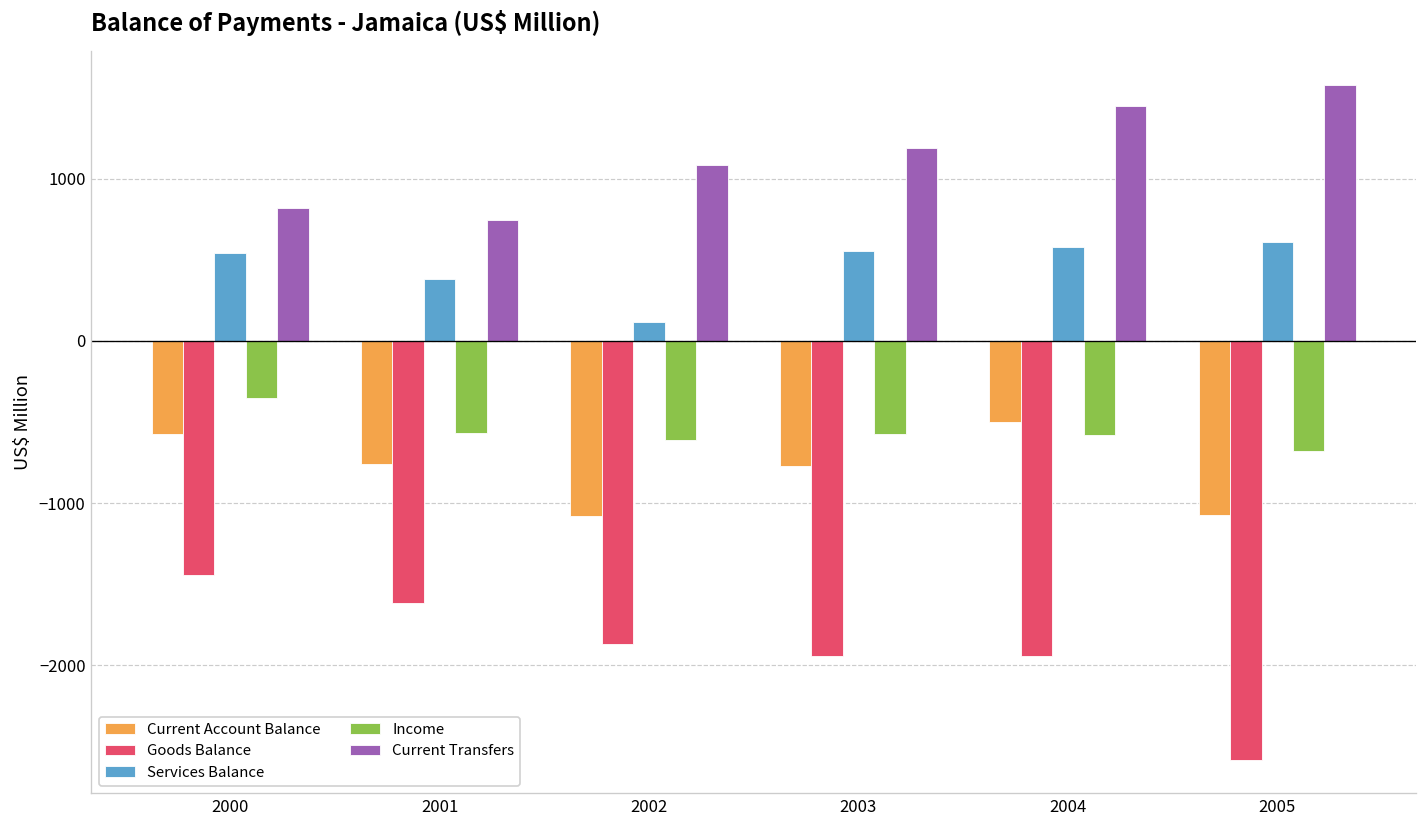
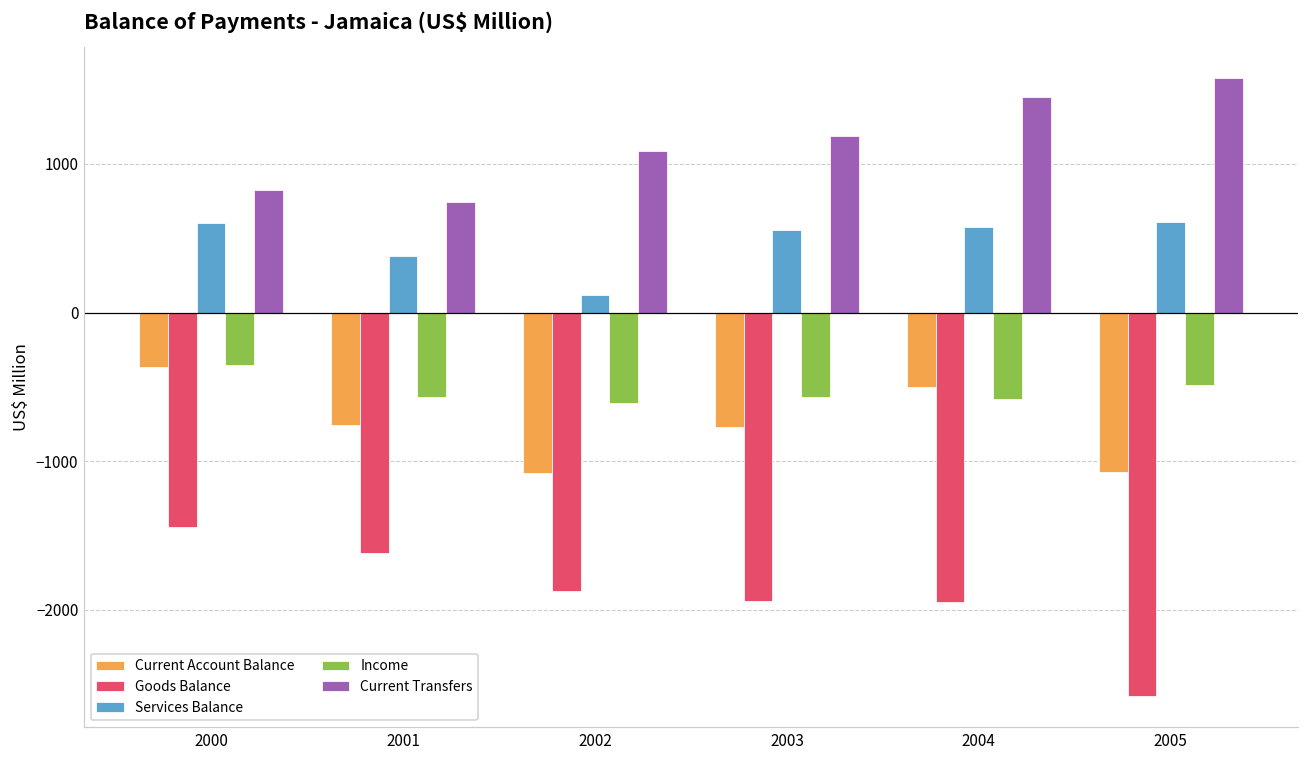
  {
    "Current Account Balance": {
-     "2000": -570,
+     "2000": -370,
      "2001": -760,
      "2002": -1080,
      "2003": -770,
      "2004": -500,
      "2005": -1070
    },
    "Goods Balance": {
      "2000": -1440,
      "2001": -1620,
      "2002": -1870,
      "2003": -1940,
      "2004": -1940,
      "2005": -2580
    },
    "Services Balance": {
-     "2000": 540,
+     "2000": 600,
      "2001": 380,
      "2002": 120,
      "2003": 550,
      "2004": 580,
      "2005": 610
    },
    "Income": {
      "2000": -350,
      "2001": -570,
      "2002": -610,
      "2003": -570,
      "2004": -580,
-     "2005": -680
+     "2005": -490
    },
    "Current Transfers": {
      "2000": 820,
      "2001": 750,
      "2002": 1090,
      "2003": 1190,
      "2004": 1450,
      "2005": 1580
    }
  }
